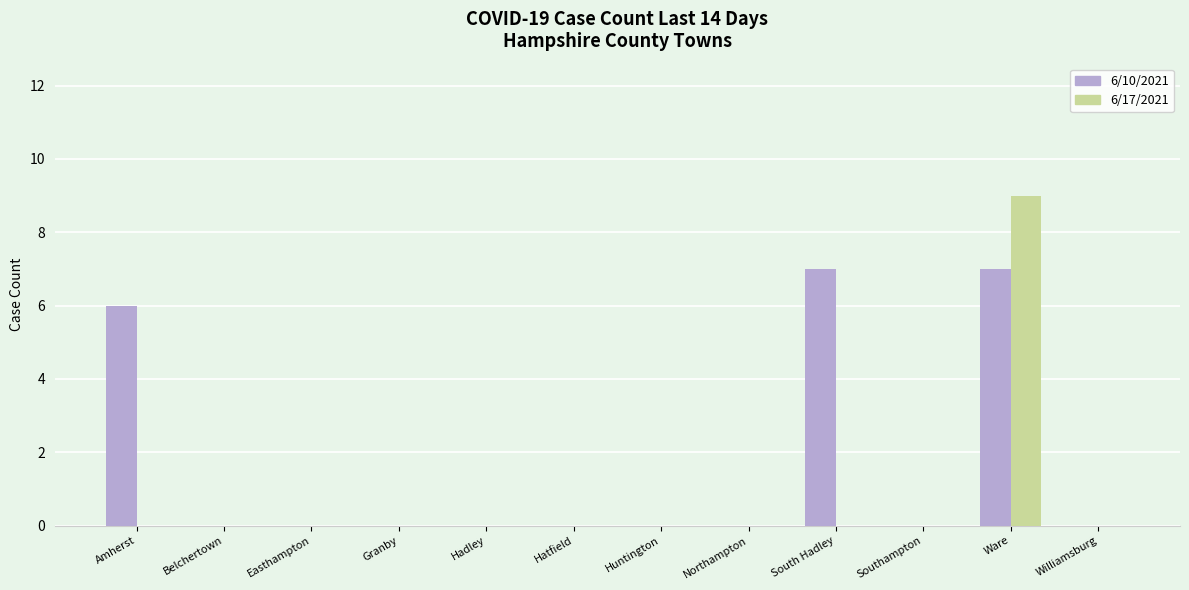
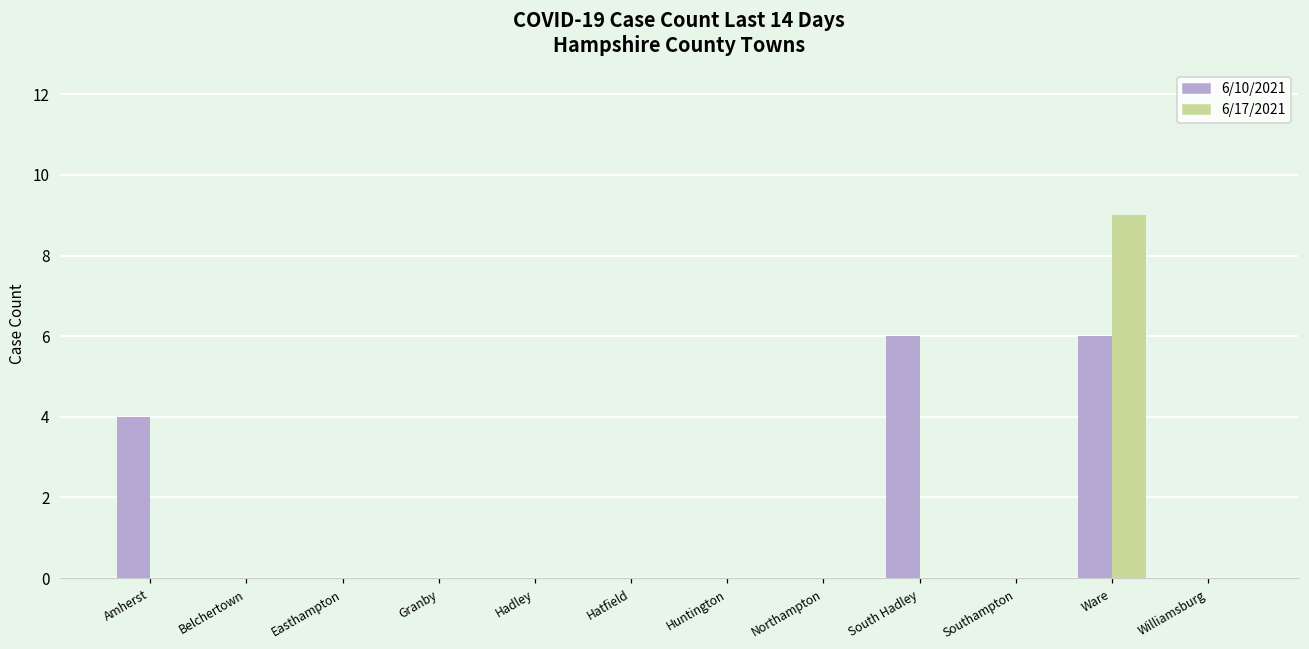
  {
    "6/10/2021": {
-     "Amherst": 6,
+     "Amherst": 4,
      "Belchertown": 0,
      "Easthampton": 0,
      "Granby": 0,
      "Hadley": 0,
      "Hatfield": 0,
      "Huntington": 0,
      "Northampton": 0,
-     "South Hadley": 7,
+     "South Hadley": 6,
      "Southampton": 0,
-     "Ware": 7,
+     "Ware": 6,
      "Williamsburg": 0
    },
    "6/17/2021": {
      "Amherst": 0,
      "Belchertown": 0,
      "Easthampton": 0,
      "Granby": 0,
      "Hadley": 0,
      "Hatfield": 0,
      "Huntington": 0,
      "Northampton": 0,
      "South Hadley": 0,
      "Southampton": 0,
      "Ware": 9,
      "Williamsburg": 0
    }
  }
